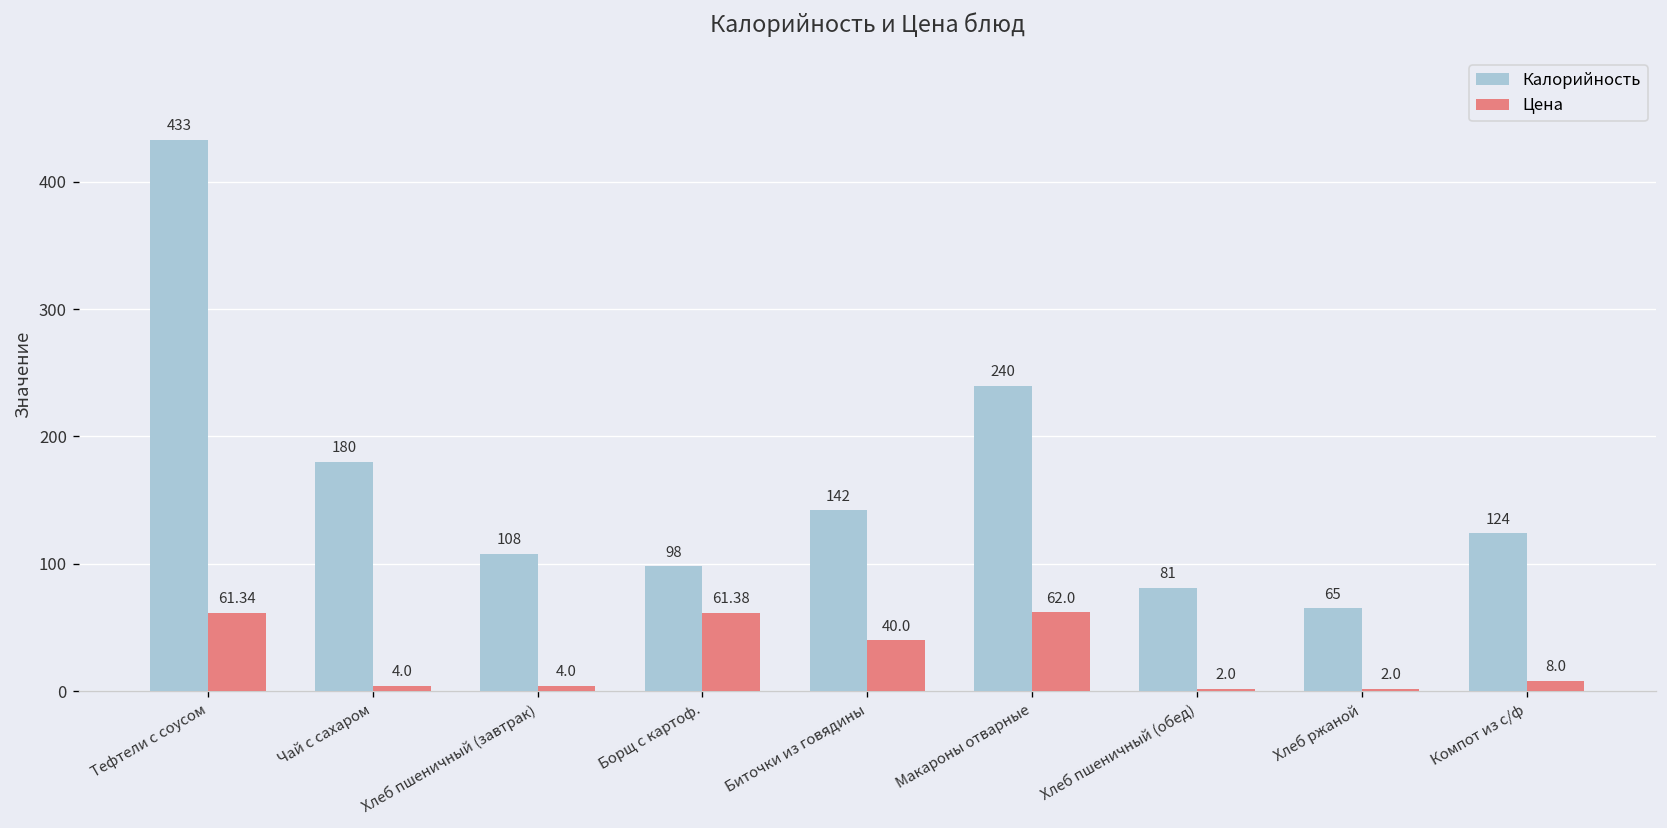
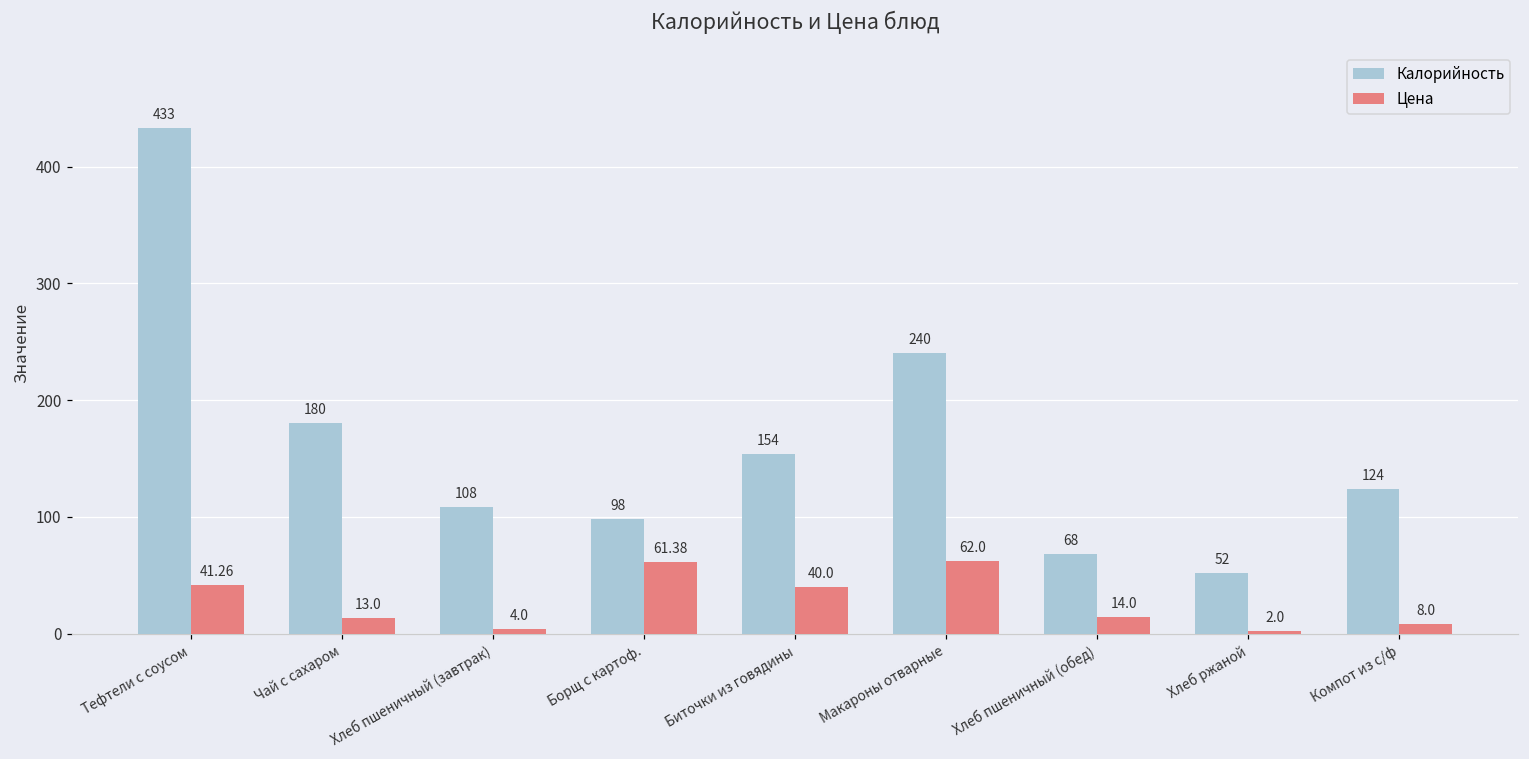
  {
    "Калорийность": {
      "Тефтели с соусом": 433,
      "Чай с сахаром": 180,
      "Хлеб пшеничный (завтрак)": 108,
      "Борщ с картоф.": 98,
-     "Биточки из говядины": 142,
+     "Биточки из говядины": 154,
      "Макароны отварные": 240,
-     "Хлеб пшеничный (обед)": 81,
-     "Хлеб ржаной": 65,
+     "Хлеб пшеничный (обед)": 68,
+     "Хлеб ржаной": 52,
      "Компот из с/ф": 124
    },
    "Цена": {
-     "Тефтели с соусом": 61.34,
-     "Чай с сахаром": 4.0,
+     "Тефтели с соусом": 41.26,
+     "Чай с сахаром": 13.0,
      "Хлеб пшеничный (завтрак)": 4.0,
      "Борщ с картоф.": 61.38,
      "Биточки из говядины": 40.0,
      "Макароны отварные": 62.0,
-     "Хлеб пшеничный (обед)": 2.0,
+     "Хлеб пшеничный (обед)": 14.0,
      "Хлеб ржаной": 2.0,
      "Компот из с/ф": 8.0
    }
  }
